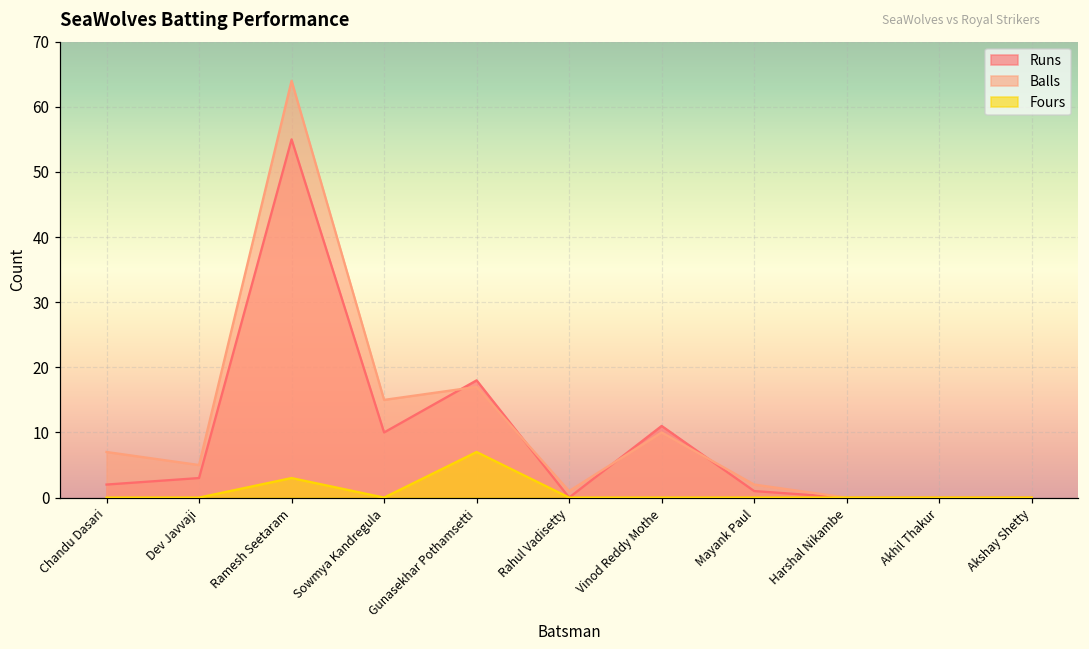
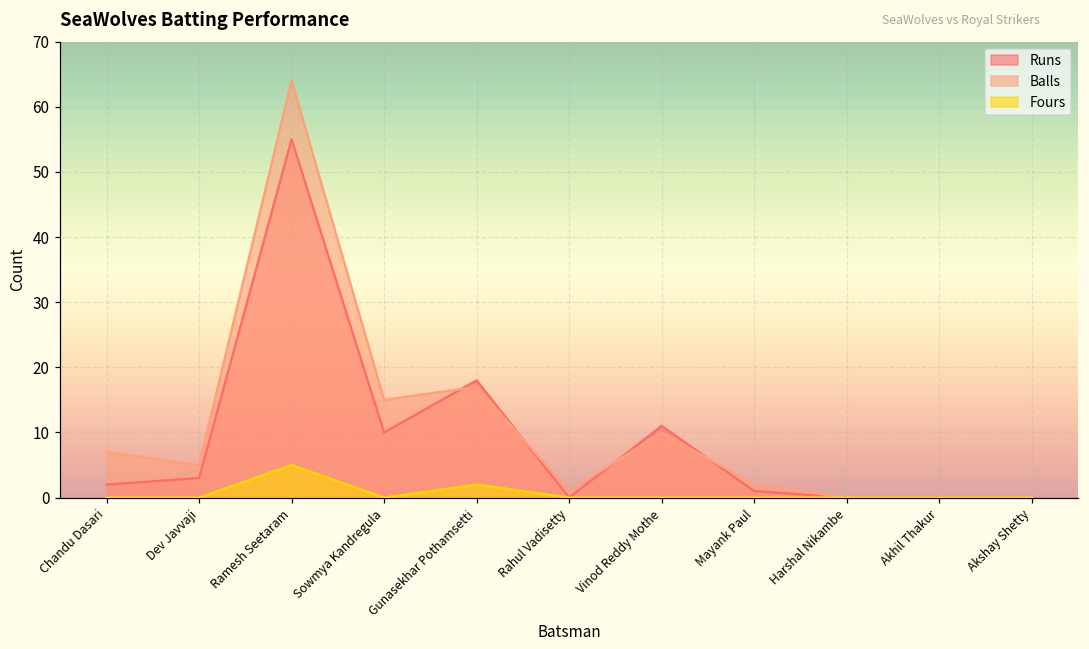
  {
    "Fours": {
      "Chandu Dasari": 0,
      "Dev Javvaji": 0,
-     "Ramesh Seetaram": 3,
+     "Ramesh Seetaram": 5,
      "Sowmya Kandregula": 0,
-     "Gunasekhar Pothamsetti": 7,
+     "Gunasekhar Pothamsetti": 2,
      "Vinod Reddy Mothe": 0,
      "Mayank Paul": 0
    }
  }
